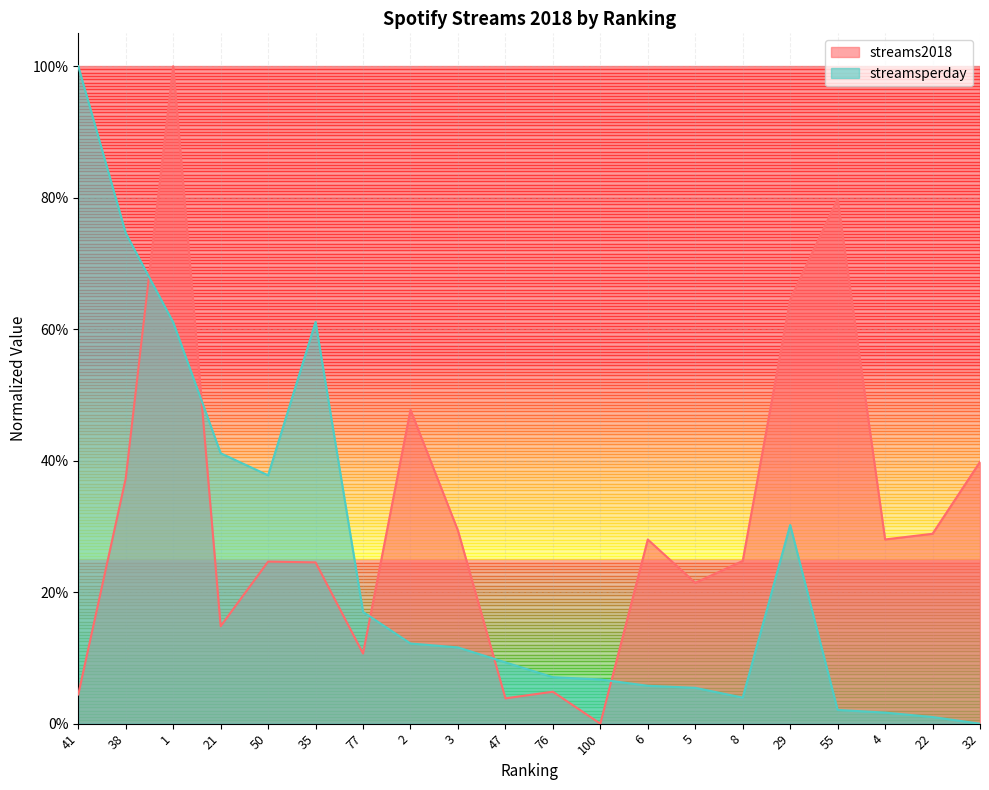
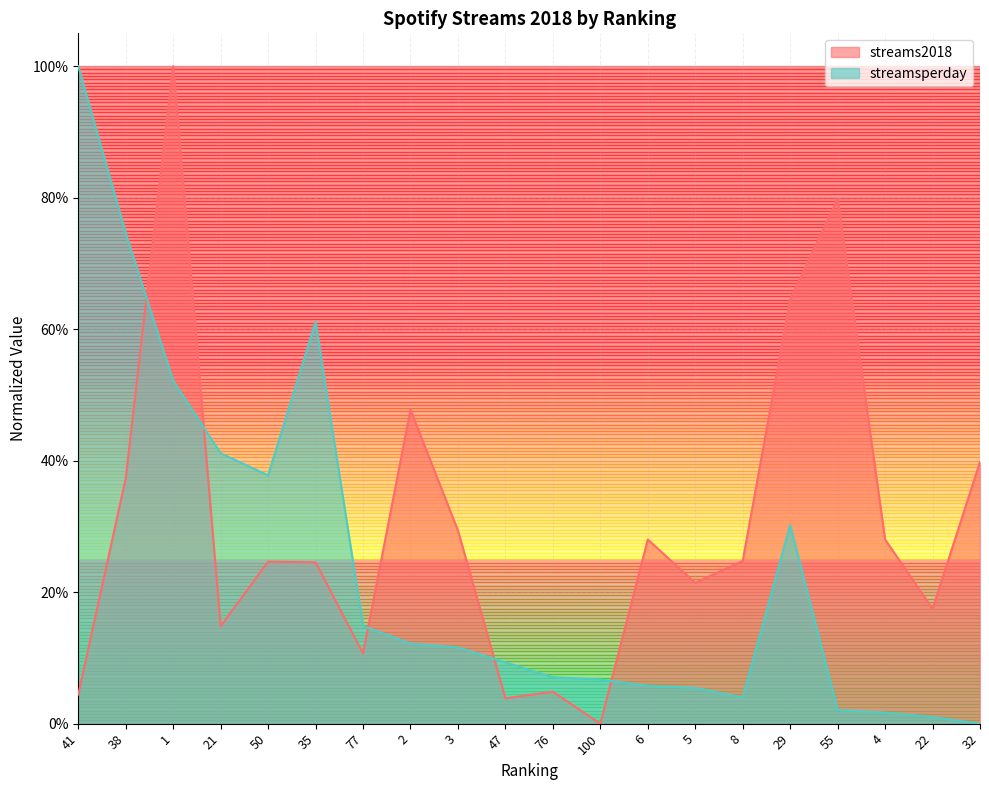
  {
    "streams2018": {
      "41": "4%",
      "38": "37%",
      "1": "100%",
      "21": "15%",
      "50": "25%",
      "35": "25%",
      "77": "11%",
      "2": "48%",
      "3": "29%",
      "47": "4%",
      "76": "5%",
      "100": "0%",
      "6": "28%",
      "5": "21%",
      "8": "25%",
      "29": "64%",
      "55": "80%",
      "4": "28%",
-     "22": "29%",
+     "22": "17%",
      "32": "40%"
    },
    "streamsperday": {
      "41": "100%",
      "38": "75%",
-     "1": "61%",
+     "1": "52%",
      "21": "41%",
      "50": "38%",
      "35": "61%",
-     "77": "17%",
+     "77": "15%",
      "2": "12%",
      "3": "12%",
      "47": "9%",
      "76": "7%",
      "100": "7%",
      "6": "6%",
      "5": "5%",
      "8": "4%",
      "29": "30%",
      "55": "2%",
      "4": "2%",
      "22": "1%",
      "32": "0%"
    }
  }
